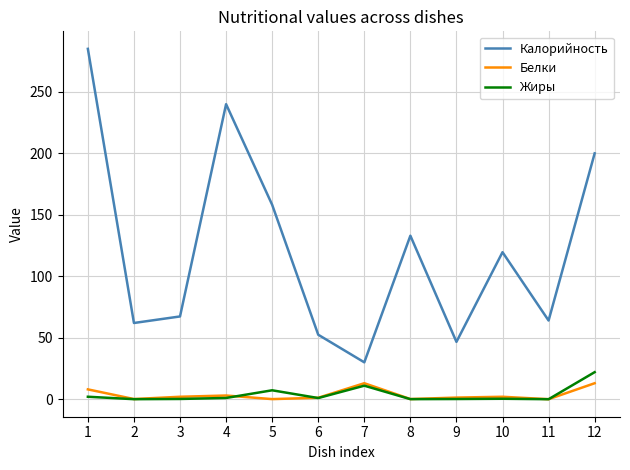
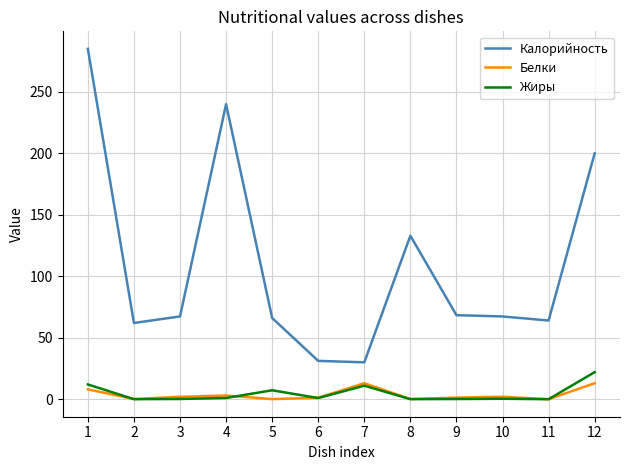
  {
    "Калорийность": {
      "1": 285,
      "2": 62,
      "3": 67,
      "4": 240,
-     "5": 158,
-     "6": 52,
+     "5": 66,
+     "6": 31,
      "7": 30,
      "8": 133,
-     "9": 47,
-     "10": 120,
+     "9": 68,
+     "10": 67,
      "11": 64,
      "12": 200
    },
    "Белки": {
      "1": 8,
      "5": 0,
      "12": 13
    },
    "Жиры": {
-     "1": 2,
+     "1": 12,
      "5": 7,
      "12": 22
    }
  }
